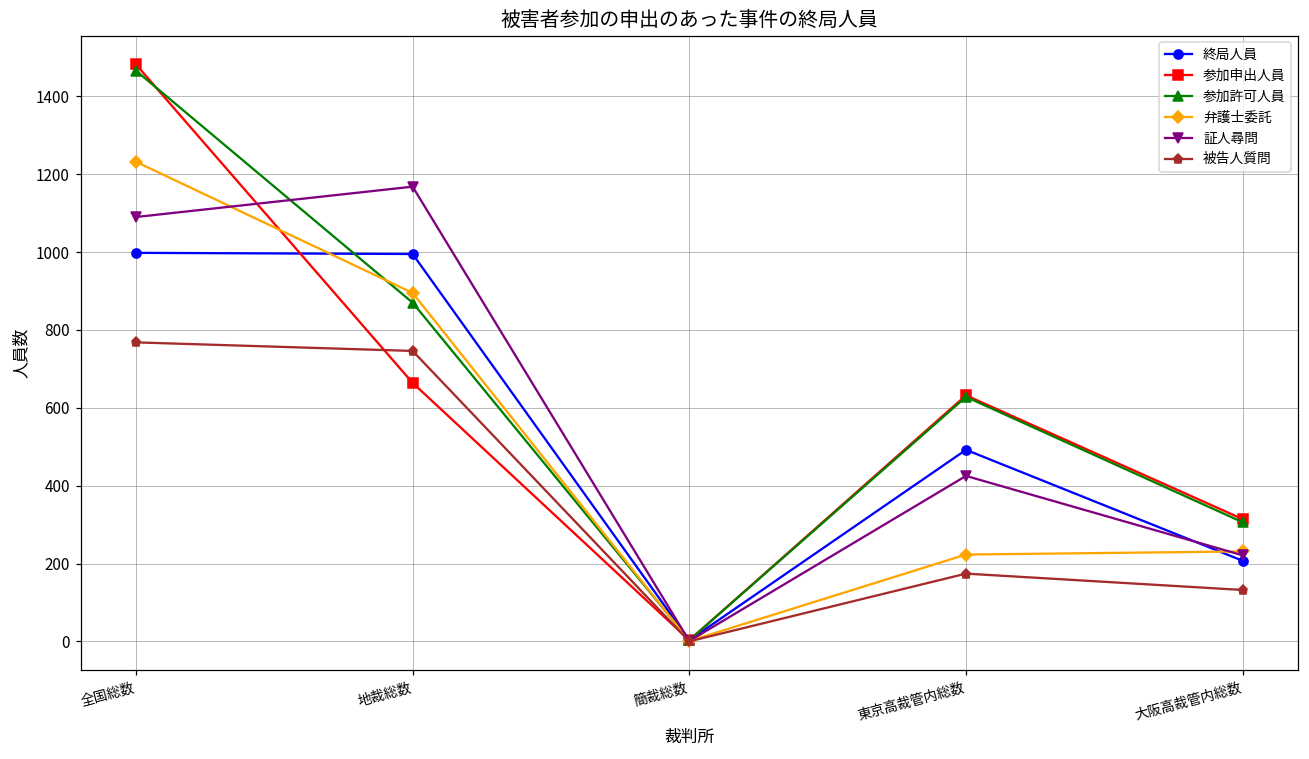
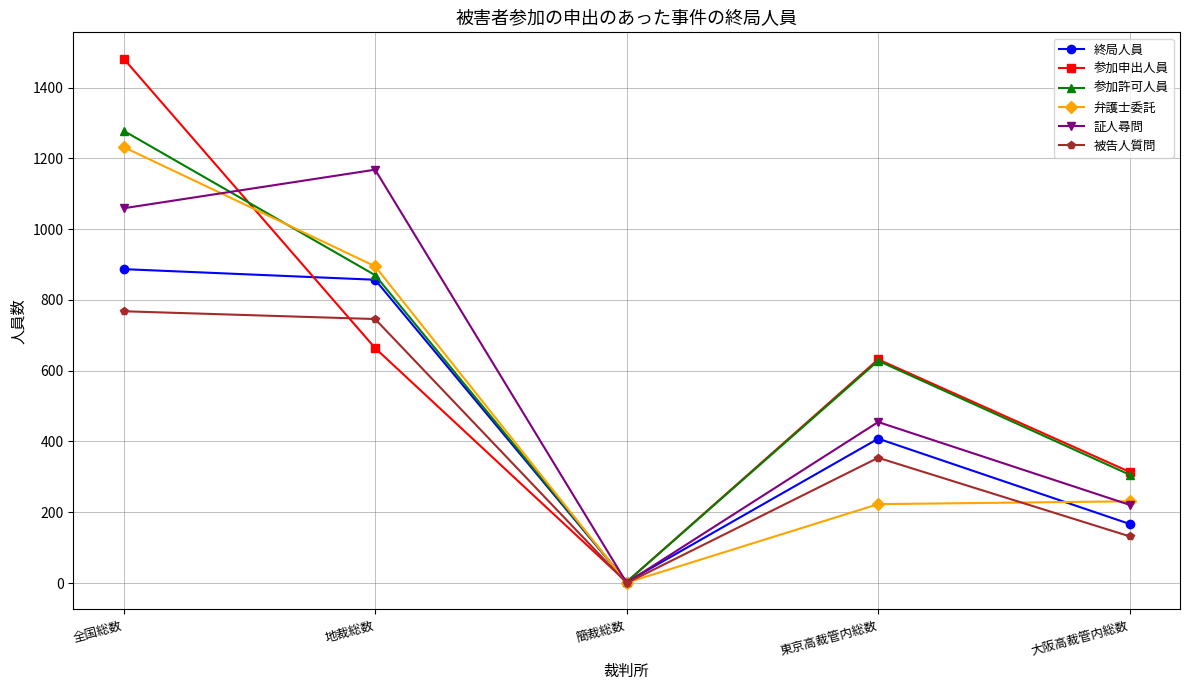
  {
    "終局人員": {
-     "全国総数": 1000,
-     "地裁総数": 1000,
-     "東京高裁管内総数": 490,
-     "大阪高裁管内総数": 210
+     "全国総数": 890,
+     "地裁総数": 860,
+     "東京高裁管内総数": 410,
+     "大阪高裁管内総数": 170
    },
    "参加申出人員": {
      "全国総数": 1480,
      "地裁総数": 660,
      "大阪高裁管内総数": 310
    },
    "参加許可人員": {
-     "全国総数": 1470,
+     "全国総数": 1280,
      "地裁総数": 870,
      "大阪高裁管内総数": 310
    },
    "弁護士委託": {
      "全国総数": 1230,
      "地裁総数": 900,
      "東京高裁管内総数": 220,
      "大阪高裁管内総数": 230
    },
    "証人尋問": {
-     "全国総数": 1090,
+     "全国総数": 1060,
      "地裁総数": 1170,
-     "東京高裁管内総数": 430,
+     "東京高裁管内総数": 460,
      "大阪高裁管内総数": 220
    },
    "被告人質問": {
      "全国総数": 770,
      "地裁総数": 750,
-     "東京高裁管内総数": 170,
+     "東京高裁管内総数": 350,
      "大阪高裁管内総数": 130
    }
  }
